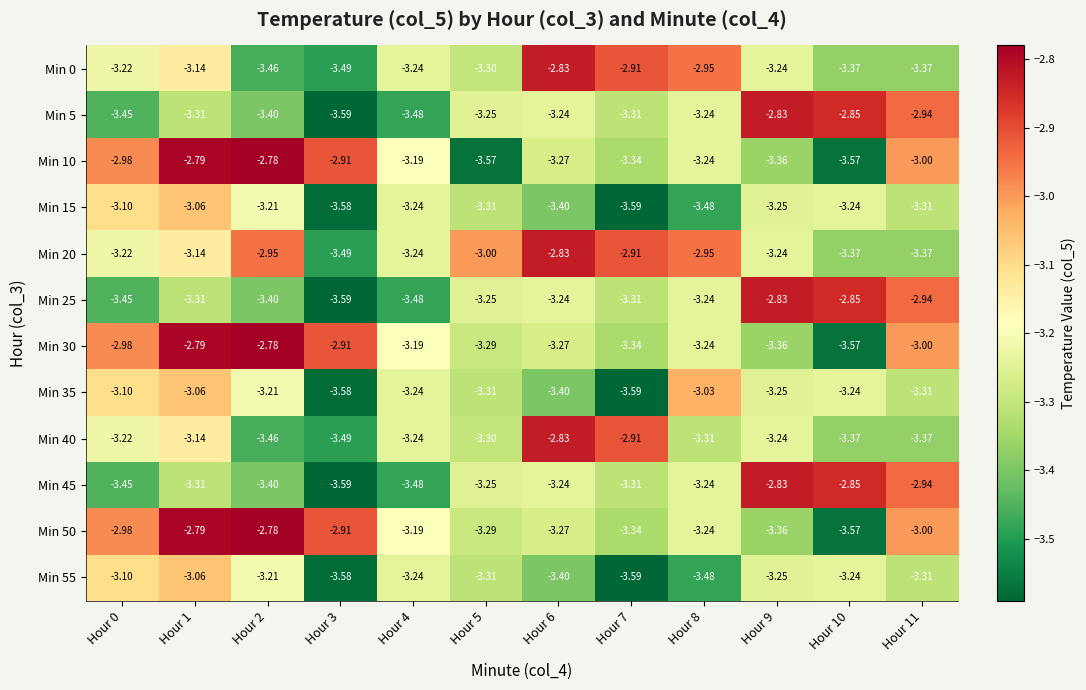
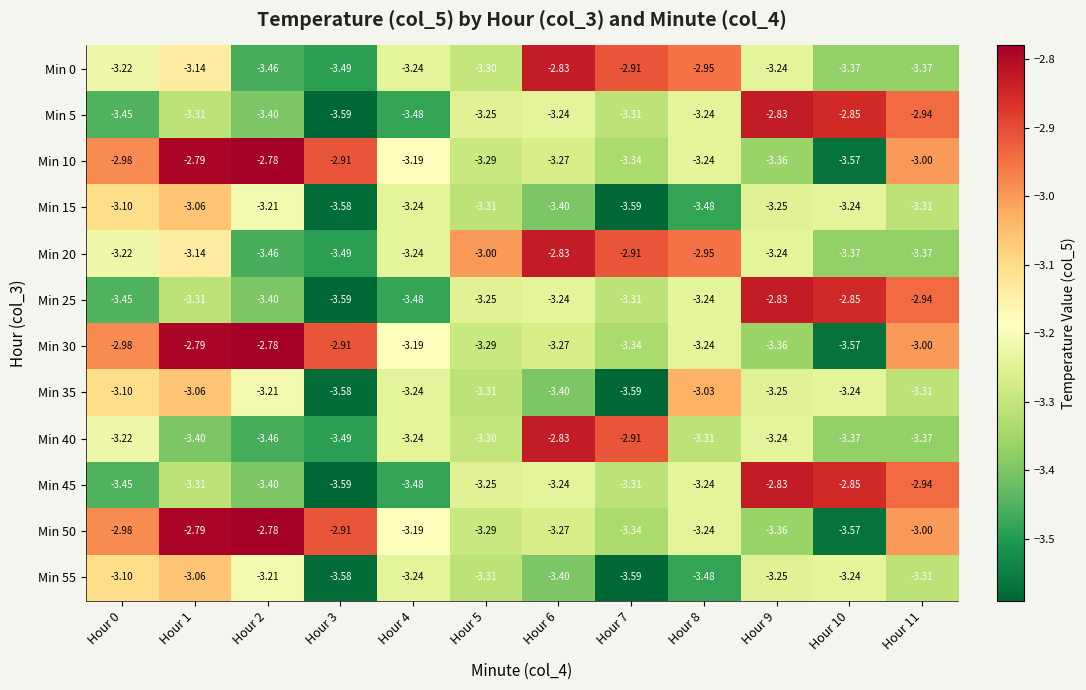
  {
    "Min 0": {
      "Hour 0": -3.22,
      "Hour 1": -3.14,
      "Hour 2": -3.46,
      "Hour 3": -3.49,
      "Hour 4": -3.24,
      "Hour 5": -3.30,
      "Hour 6": -2.83,
      "Hour 7": -2.91,
      "Hour 8": -2.95,
      "Hour 9": -3.24,
      "Hour 10": -3.37,
      "Hour 11": -3.37
    },
    "Min 5": {
      "Hour 0": -3.45,
      "Hour 1": -3.31,
      "Hour 2": -3.40,
      "Hour 3": -3.59,
      "Hour 4": -3.48,
      "Hour 5": -3.25,
      "Hour 6": -3.24,
      "Hour 7": -3.31,
      "Hour 8": -3.24,
      "Hour 9": -2.83,
      "Hour 10": -2.85,
      "Hour 11": -2.94
    },
    "Min 10": {
      "Hour 0": -2.98,
      "Hour 1": -2.79,
      "Hour 2": -2.78,
      "Hour 3": -2.91,
      "Hour 4": -3.19,
-     "Hour 5": -3.57,
+     "Hour 5": -3.29,
      "Hour 6": -3.27,
      "Hour 7": -3.34,
      "Hour 8": -3.24,
      "Hour 9": -3.36,
      "Hour 10": -3.57,
      "Hour 11": -3.00
    },
    "Min 15": {
      "Hour 0": -3.10,
      "Hour 1": -3.06,
      "Hour 2": -3.21,
      "Hour 3": -3.58,
      "Hour 4": -3.24,
      "Hour 5": -3.31,
      "Hour 6": -3.40,
      "Hour 7": -3.59,
      "Hour 8": -3.48,
      "Hour 9": -3.25,
      "Hour 10": -3.24,
      "Hour 11": -3.31
    },
    "Min 20": {
      "Hour 0": -3.22,
      "Hour 1": -3.14,
-     "Hour 2": -2.95,
+     "Hour 2": -3.46,
      "Hour 3": -3.49,
      "Hour 4": -3.24,
      "Hour 5": -3.00,
      "Hour 6": -2.83,
      "Hour 7": -2.91,
      "Hour 8": -2.95,
      "Hour 9": -3.24,
      "Hour 10": -3.37,
      "Hour 11": -3.37
    },
    "Min 25": {
      "Hour 0": -3.45,
      "Hour 1": -3.31,
      "Hour 2": -3.40,
      "Hour 3": -3.59,
      "Hour 4": -3.48,
      "Hour 5": -3.25,
      "Hour 6": -3.24,
      "Hour 7": -3.31,
      "Hour 8": -3.24,
      "Hour 9": -2.83,
      "Hour 10": -2.85,
      "Hour 11": -2.94
    },
    "Min 30": {
      "Hour 0": -2.98,
      "Hour 1": -2.79,
      "Hour 2": -2.78,
      "Hour 3": -2.91,
      "Hour 4": -3.19,
      "Hour 5": -3.29,
      "Hour 6": -3.27,
      "Hour 7": -3.34,
      "Hour 8": -3.24,
      "Hour 9": -3.36,
      "Hour 10": -3.57,
      "Hour 11": -3.00
    },
    "Min 35": {
      "Hour 0": -3.10,
      "Hour 1": -3.06,
      "Hour 2": -3.21,
      "Hour 3": -3.58,
      "Hour 4": -3.24,
      "Hour 5": -3.31,
      "Hour 6": -3.40,
      "Hour 7": -3.59,
      "Hour 8": -3.03,
      "Hour 9": -3.25,
      "Hour 10": -3.24,
      "Hour 11": -3.31
    },
    "Min 40": {
      "Hour 0": -3.22,
-     "Hour 1": -3.14,
+     "Hour 1": -3.40,
      "Hour 2": -3.46,
      "Hour 3": -3.49,
      "Hour 4": -3.24,
      "Hour 5": -3.30,
      "Hour 6": -2.83,
      "Hour 7": -2.91,
      "Hour 8": -3.31,
      "Hour 9": -3.24,
      "Hour 10": -3.37,
      "Hour 11": -3.37
    },
    "Min 45": {
      "Hour 0": -3.45,
      "Hour 1": -3.31,
      "Hour 2": -3.40,
      "Hour 3": -3.59,
      "Hour 4": -3.48,
      "Hour 5": -3.25,
      "Hour 6": -3.24,
      "Hour 7": -3.31,
      "Hour 8": -3.24,
      "Hour 9": -2.83,
      "Hour 10": -2.85,
      "Hour 11": -2.94
    },
    "Min 50": {
      "Hour 0": -2.98,
      "Hour 1": -2.79,
      "Hour 2": -2.78,
      "Hour 3": -2.91,
      "Hour 4": -3.19,
      "Hour 5": -3.29,
      "Hour 6": -3.27,
      "Hour 7": -3.34,
      "Hour 8": -3.24,
      "Hour 9": -3.36,
      "Hour 10": -3.57,
      "Hour 11": -3.00
    },
    "Min 55": {
      "Hour 0": -3.10,
      "Hour 1": -3.06,
      "Hour 2": -3.21,
      "Hour 3": -3.58,
      "Hour 4": -3.24,
      "Hour 5": -3.31,
      "Hour 6": -3.40,
      "Hour 7": -3.59,
      "Hour 8": -3.48,
      "Hour 9": -3.25,
      "Hour 10": -3.24,
      "Hour 11": -3.31
    }
  }
